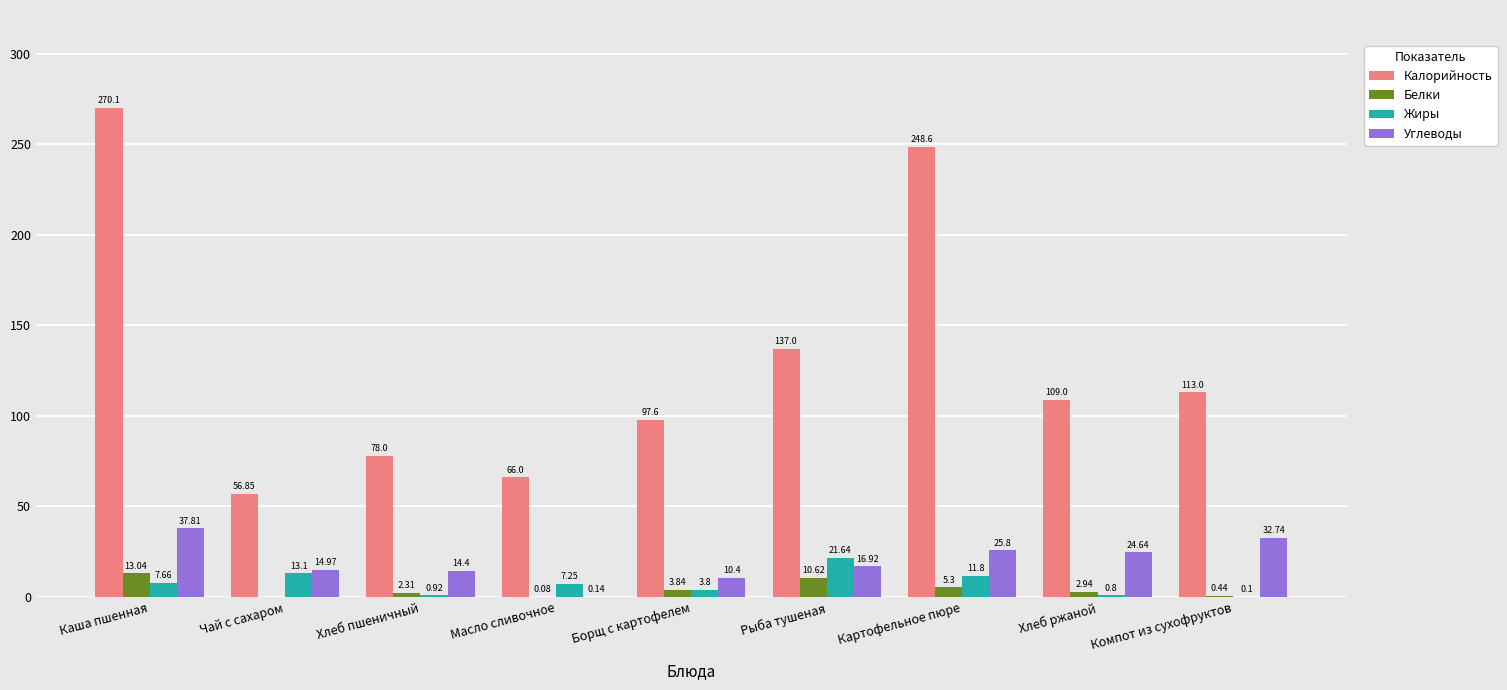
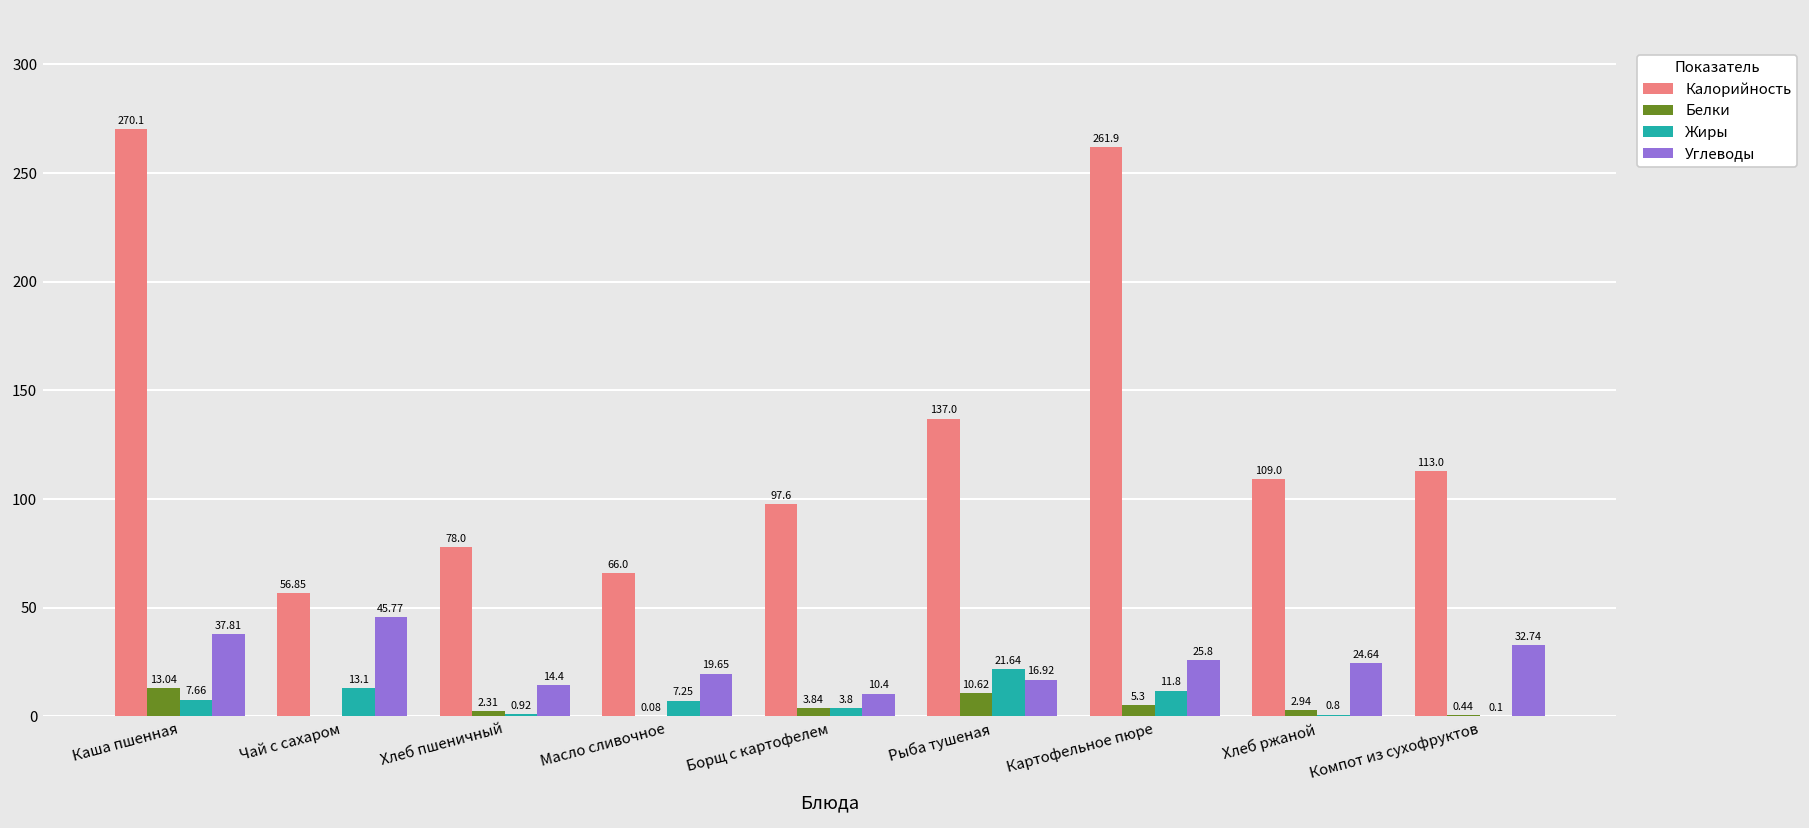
  {
    "Калорийность": {
      "Каша пшенная": 270.1,
      "Чай с сахаром": 56.85,
      "Хлеб пшеничный": 78.0,
      "Масло сливочное": 66.0,
      "Борщ с картофелем": 97.6,
      "Рыба тушеная": 137.0,
-     "Картофельное пюре": 248.6,
+     "Картофельное пюре": 261.9,
      "Хлеб ржаной": 109.0,
      "Компот из сухофруктов": 113.0
    },
    "Белки": {
      "Каша пшенная": 13.04,
      "Хлеб пшеничный": 2.31,
      "Масло сливочное": 0.08,
      "Борщ с картофелем": 3.84,
      "Рыба тушеная": 10.62,
      "Картофельное пюре": 5.3,
      "Хлеб ржаной": 2.94,
      "Компот из сухофруктов": 0.44
    },
    "Жиры": {
      "Каша пшенная": 7.66,
      "Чай с сахаром": 13.1,
      "Хлеб пшеничный": 0.92,
      "Масло сливочное": 7.25,
      "Борщ с картофелем": 3.8,
      "Рыба тушеная": 21.64,
      "Картофельное пюре": 11.8,
      "Хлеб ржаной": 0.8,
      "Компот из сухофруктов": 0.1
    },
    "Углеводы": {
      "Каша пшенная": 37.81,
-     "Чай с сахаром": 14.97,
+     "Чай с сахаром": 45.77,
      "Хлеб пшеничный": 14.4,
-     "Масло сливочное": 0.14,
+     "Масло сливочное": 19.65,
      "Борщ с картофелем": 10.4,
      "Рыба тушеная": 16.92,
      "Картофельное пюре": 25.8,
      "Хлеб ржаной": 24.64,
      "Компот из сухофруктов": 32.74
    }
  }
